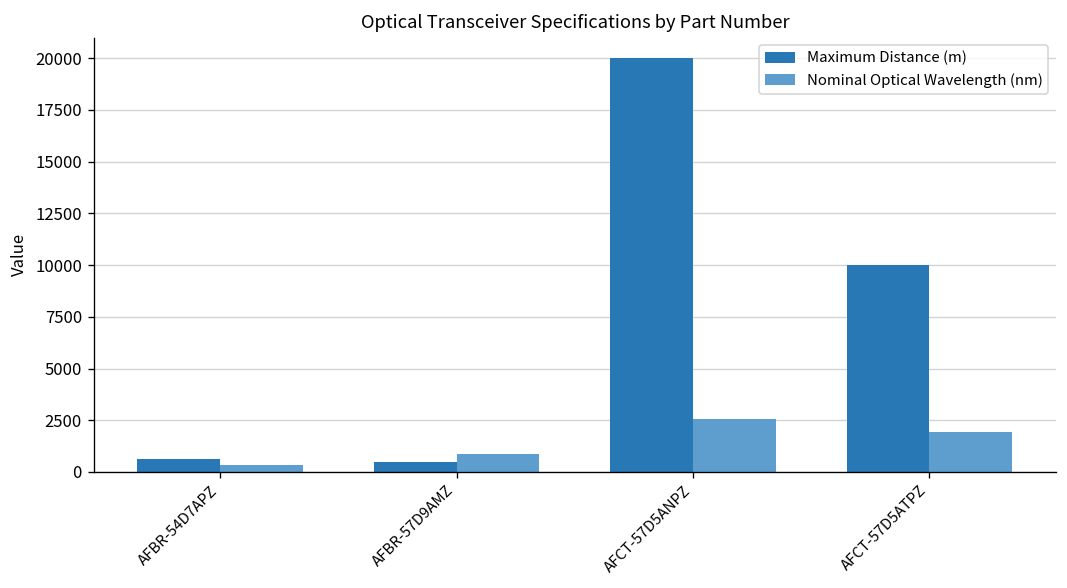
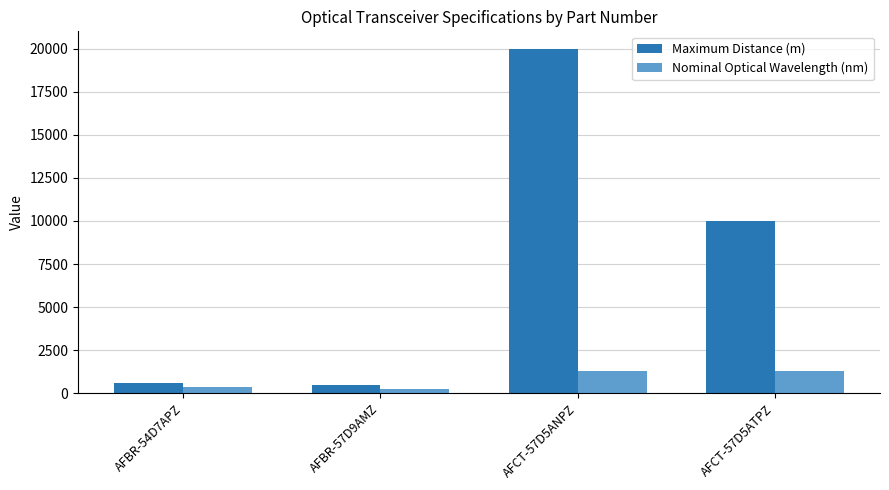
  {
    "Maximum Distance (m)": {
      "AFBR-54D7APZ": 600,
      "AFBR-57D9AMZ": 500,
      "AFCT-57D5ANPZ": 20000,
      "AFCT-57D5ATPZ": 10000
    },
    "Nominal Optical Wavelength (nm)": {
      "AFBR-54D7APZ": 400,
-     "AFBR-57D9AMZ": 900,
-     "AFCT-57D5ANPZ": 2600,
-     "AFCT-57D5ATPZ": 1900
+     "AFBR-57D9AMZ": 300,
+     "AFCT-57D5ANPZ": 1300,
+     "AFCT-57D5ATPZ": 1300
    }
  }
